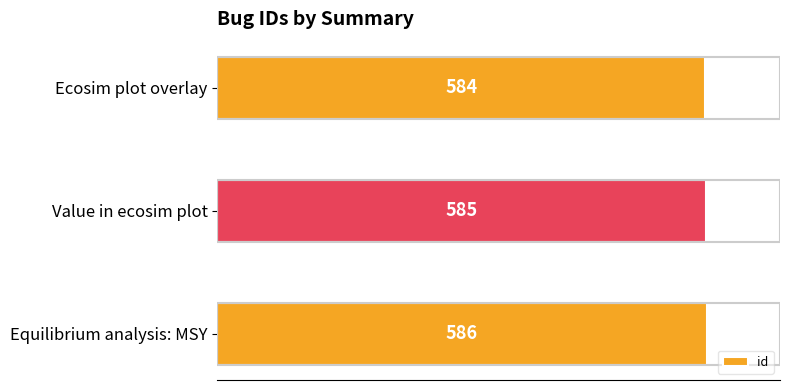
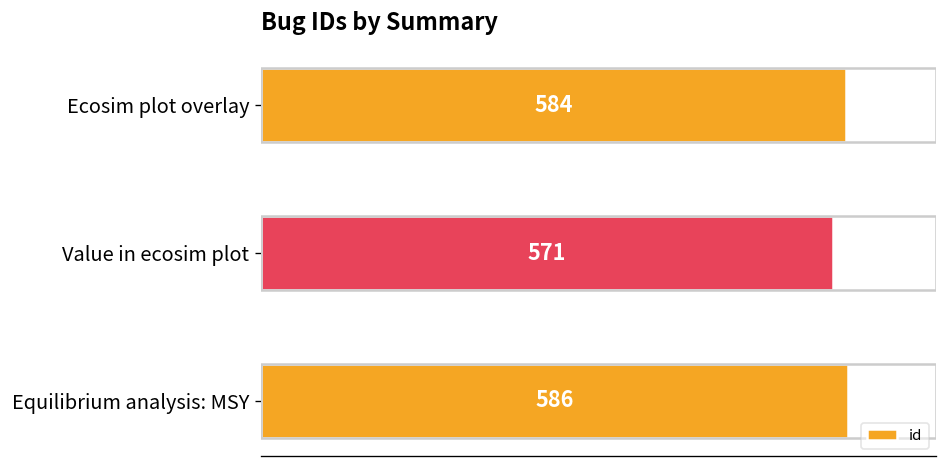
  {
    "Ecosim plot overlay": 584,
-   "Value in ecosim plot": 585,
+   "Value in ecosim plot": 571,
    "Equilibrium analysis: MSY": 586
  }
